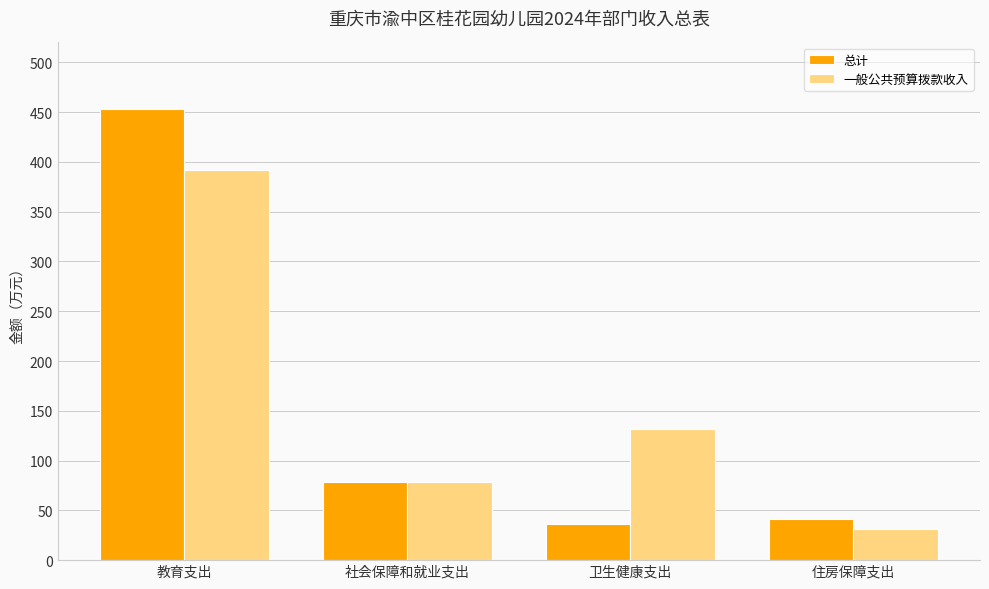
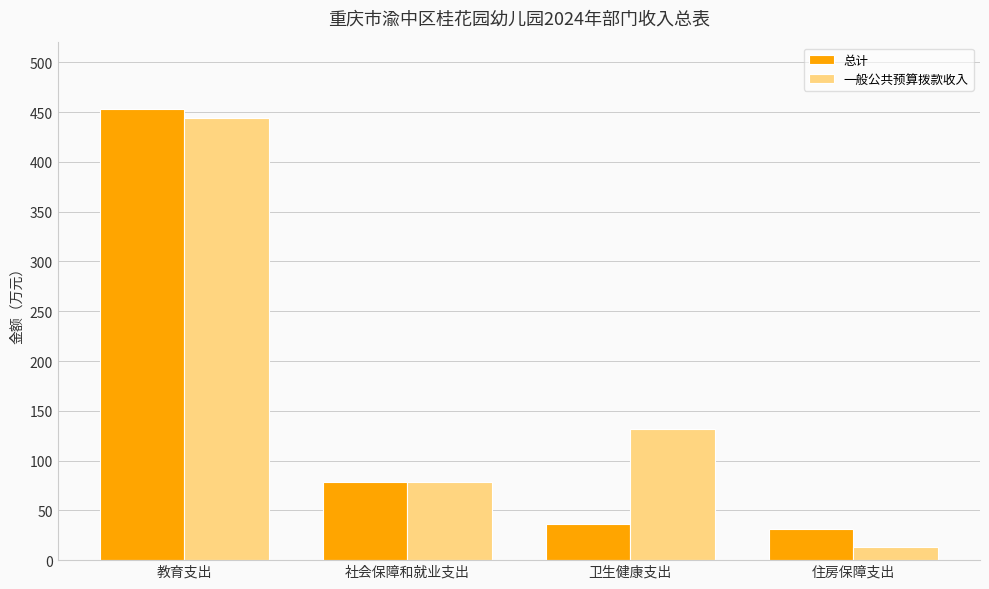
  {
    "总计": {
      "教育支出": 450,
      "社会保障和就业支出": 80,
      "卫生健康支出": 40,
-     "住房保障支出": 40
+     "住房保障支出": 30
    },
    "一般公共预算拨款收入": {
-     "教育支出": 390,
+     "教育支出": 440,
      "社会保障和就业支出": 80,
      "卫生健康支出": 130,
-     "住房保障支出": 30
+     "住房保障支出": 10
    }
  }
